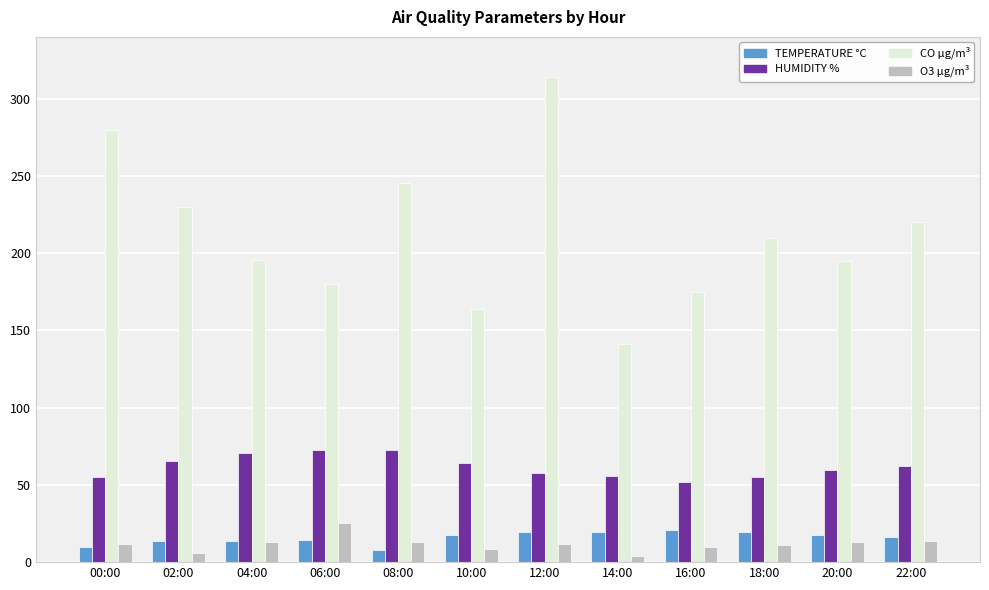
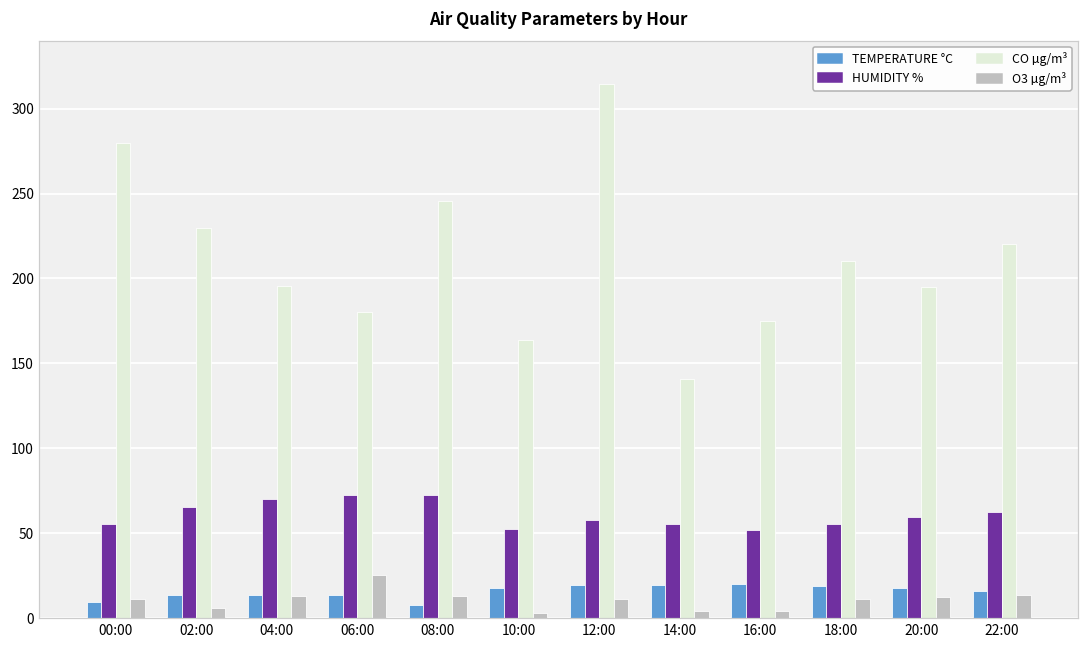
  {
    "TEMPERATURE °C": {
      "00:00": 10,
      "02:00": 14,
      "04:00": 14,
      "06:00": 14,
      "08:00": 8,
      "10:00": 18,
      "12:00": 20,
      "14:00": 20,
      "16:00": 21,
      "18:00": 19,
      "20:00": 18,
      "22:00": 16
    },
    "HUMIDITY %": {
      "00:00": 55,
      "02:00": 66,
      "04:00": 70,
      "06:00": 73,
      "08:00": 73,
-     "10:00": 64,
+     "10:00": 53,
      "12:00": 58,
      "14:00": 56,
      "16:00": 52,
      "18:00": 55,
      "20:00": 60,
      "22:00": 62
    },
    "CO µg/m³": {
      "00:00": 280,
      "02:00": 230,
      "04:00": 196,
      "06:00": 180,
      "08:00": 246,
      "10:00": 164,
      "12:00": 314,
      "14:00": 141,
      "16:00": 175,
      "18:00": 210,
      "20:00": 195,
      "22:00": 220
    },
    "O3 µg/m³": {
      "00:00": 12,
      "02:00": 6,
      "04:00": 13,
      "06:00": 25,
      "08:00": 13,
-     "10:00": 8,
+     "10:00": 3,
      "12:00": 12,
      "14:00": 4,
-     "16:00": 10,
+     "16:00": 4,
      "18:00": 11,
      "20:00": 13,
      "22:00": 14
    }
  }
